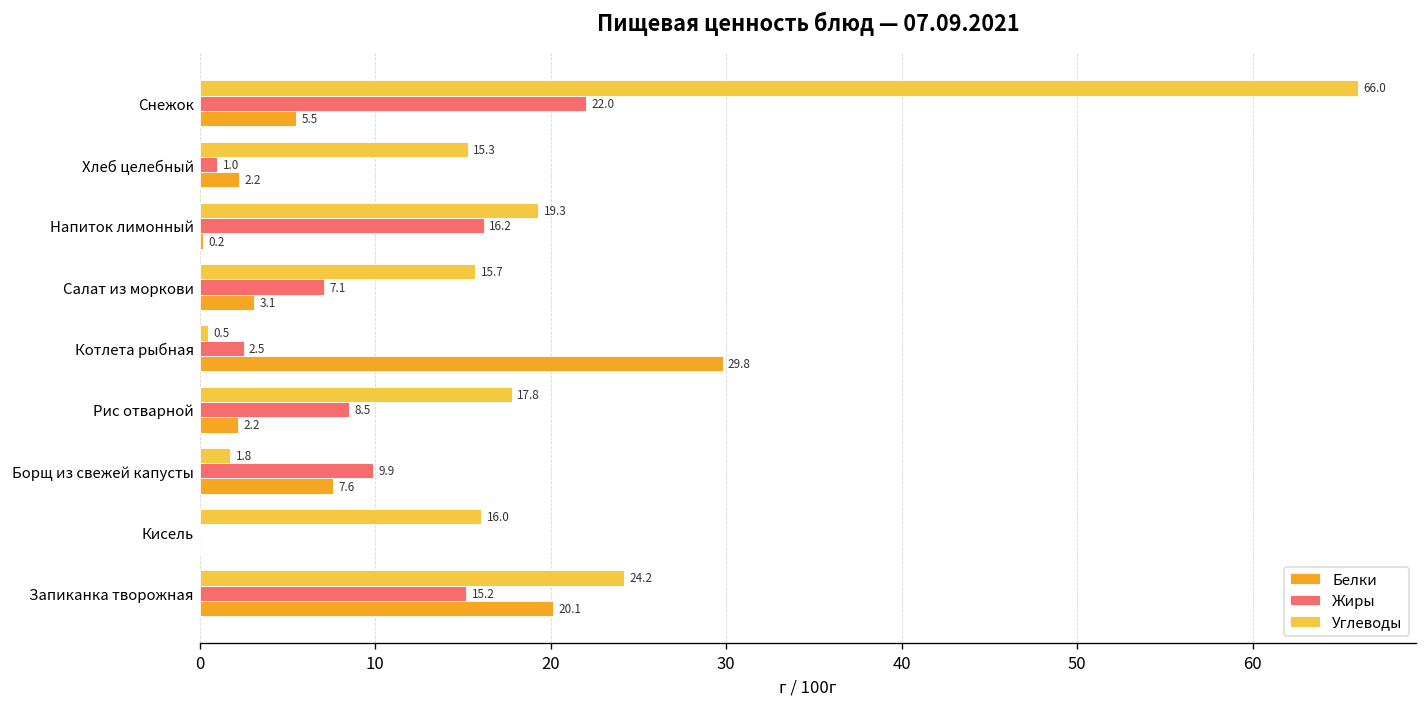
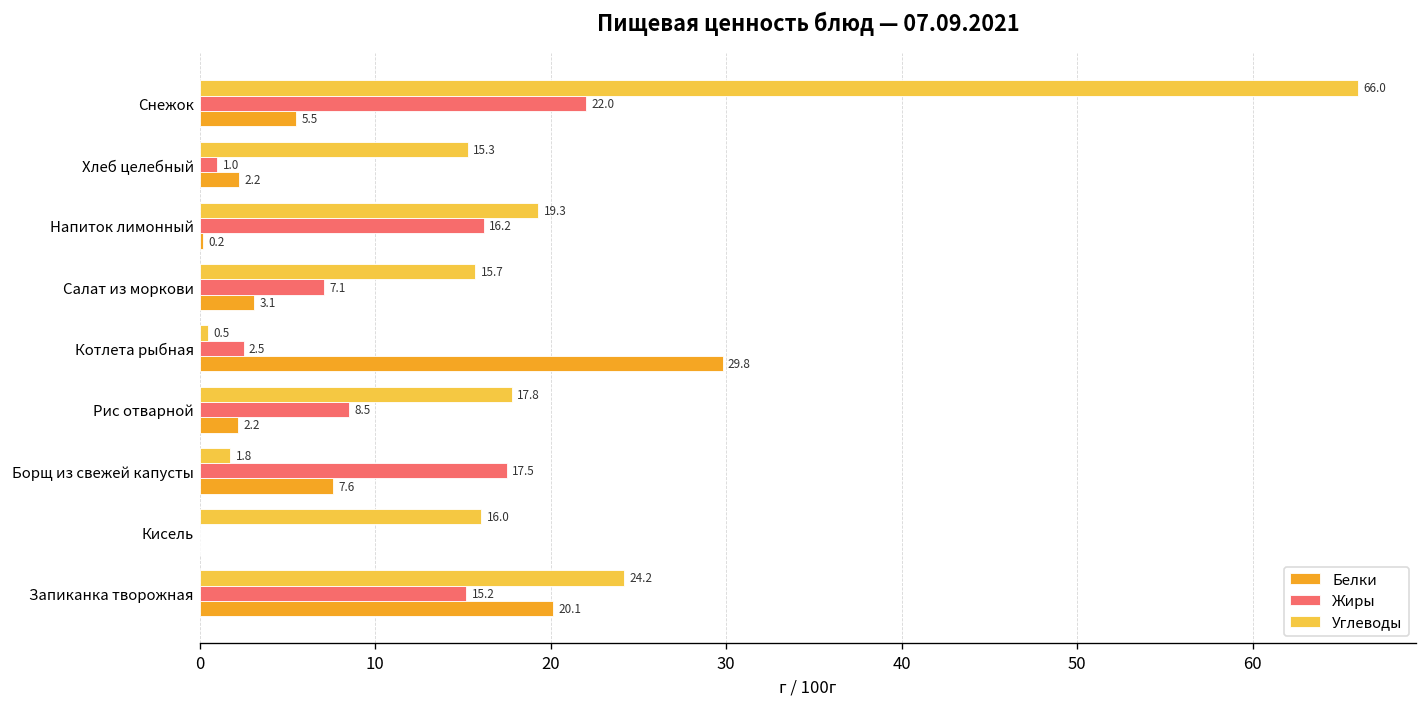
  {
    "Жиры": {
      "Снежок": 22.0,
      "Хлеб целебный": 1.0,
      "Напиток лимонный": 16.2,
      "Салат из моркови": 7.1,
      "Котлета рыбная": 2.5,
      "Рис отварной": 8.5,
-     "Борщ из свежей капусты": 9.9,
+     "Борщ из свежей капусты": 17.5,
      "Запиканка творожная": 15.2
    }
  }
